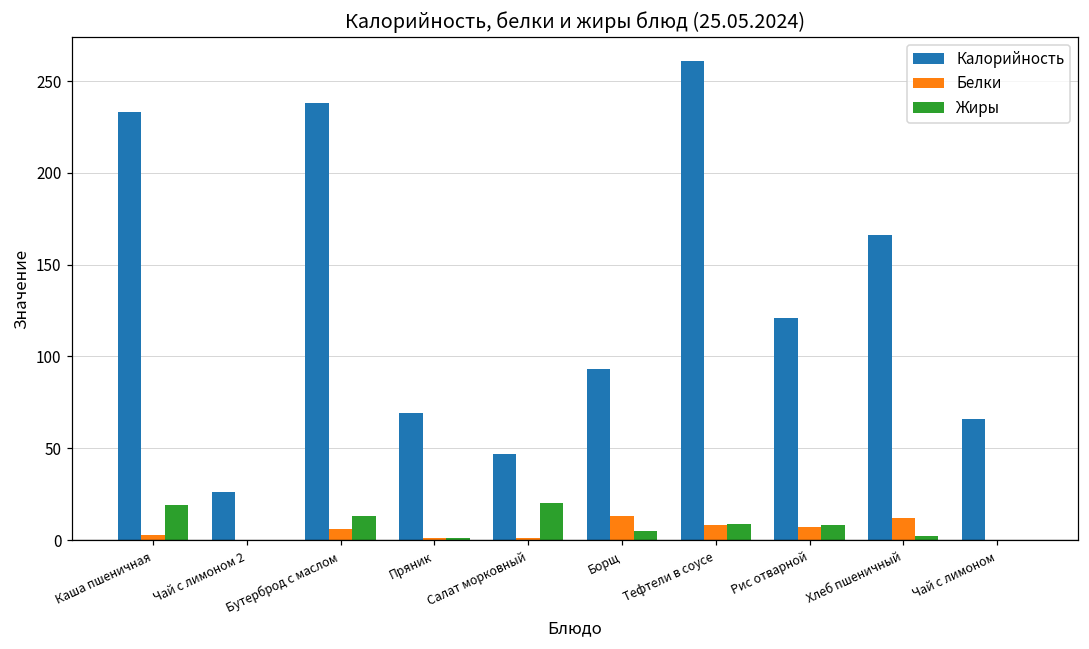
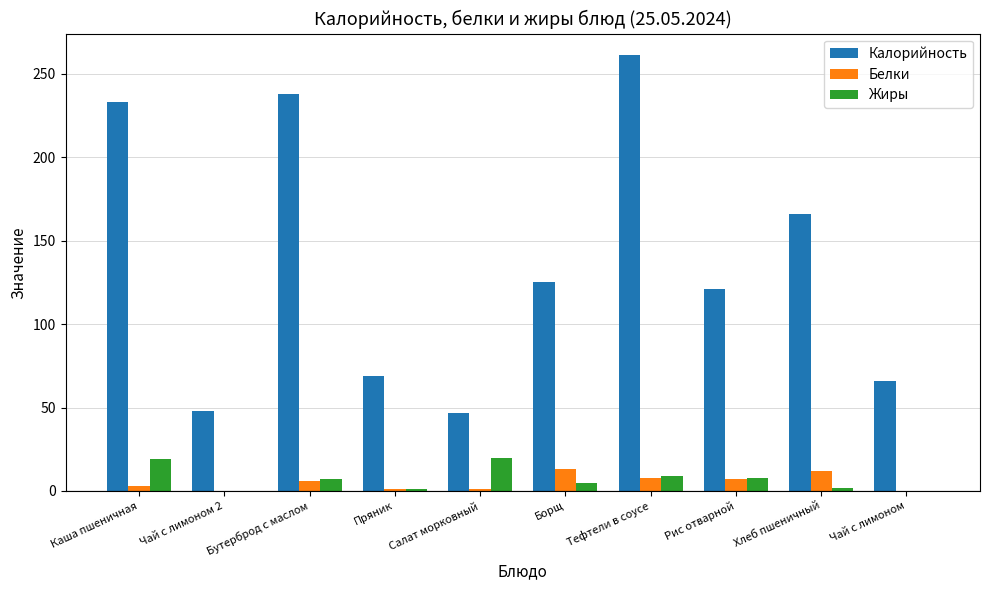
  {
    "Калорийность": {
      "Каша пшеничная": 233,
-     "Чай с лимоном 2": 26,
+     "Чай с лимоном 2": 48,
      "Бутерброд с маслом": 238,
      "Пряник": 69,
      "Салат морковный": 47,
-     "Борщ": 93,
+     "Борщ": 125,
      "Тефтели в соусе": 261,
      "Рис отварной": 121,
      "Хлеб пшеничный": 166,
      "Чай с лимоном": 66
    },
    "Белки": {
      "Каша пшеничная": 3,
      "Чай с лимоном 2": 0,
      "Бутерброд с маслом": 6,
      "Борщ": 13,
      "Тефтели в соусе": 8,
      "Рис отварной": 7,
      "Хлеб пшеничный": 12,
      "Чай с лимоном": 0
    },
    "Жиры": {
      "Каша пшеничная": 19,
      "Чай с лимоном 2": 0,
-     "Бутерброд с маслом": 13,
+     "Бутерброд с маслом": 7,
      "Салат морковный": 20,
      "Борщ": 5,
      "Тефтели в соусе": 9,
      "Рис отварной": 8,
      "Хлеб пшеничный": 2,
      "Чай с лимоном": 0
    }
  }
